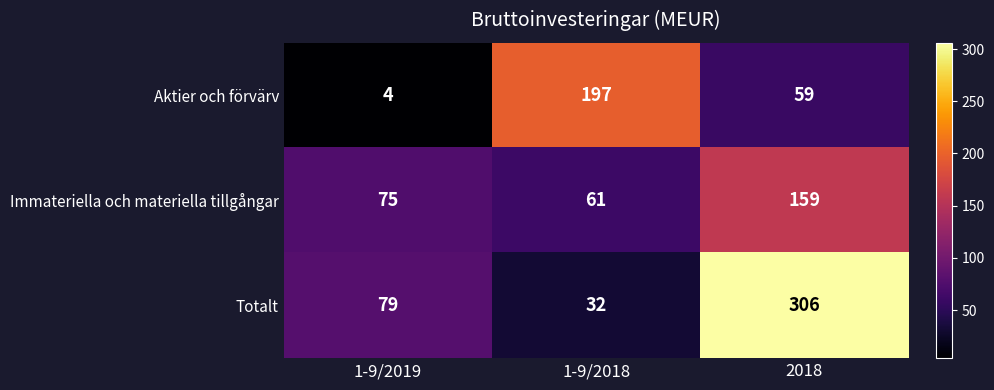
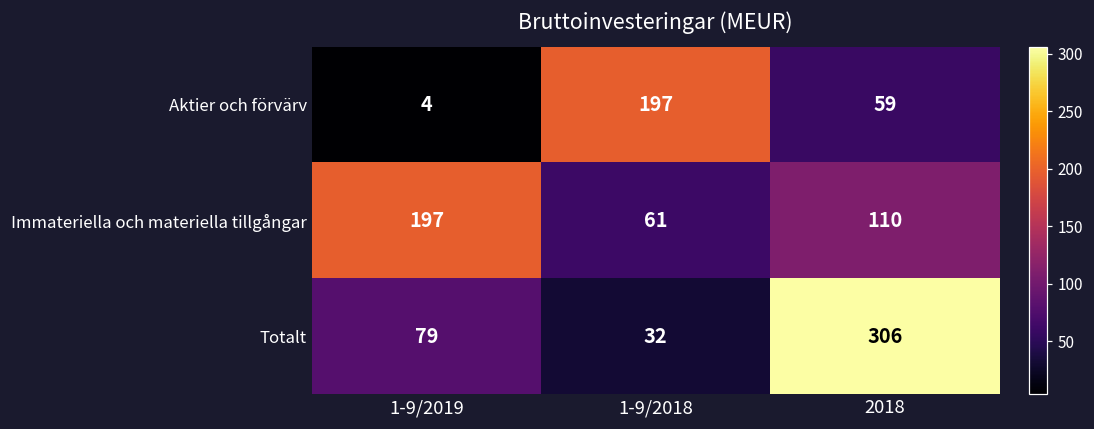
  {
    "Aktier och förvärv": {
      "1-9/2019": 4,
      "1-9/2018": 197,
      "2018": 59
    },
    "Immateriella och materiella tillgångar": {
-     "1-9/2019": 75,
+     "1-9/2019": 197,
      "1-9/2018": 61,
-     "2018": 159
+     "2018": 110
    },
    "Totalt": {
      "1-9/2019": 79,
      "1-9/2018": 32,
      "2018": 306
    }
  }
